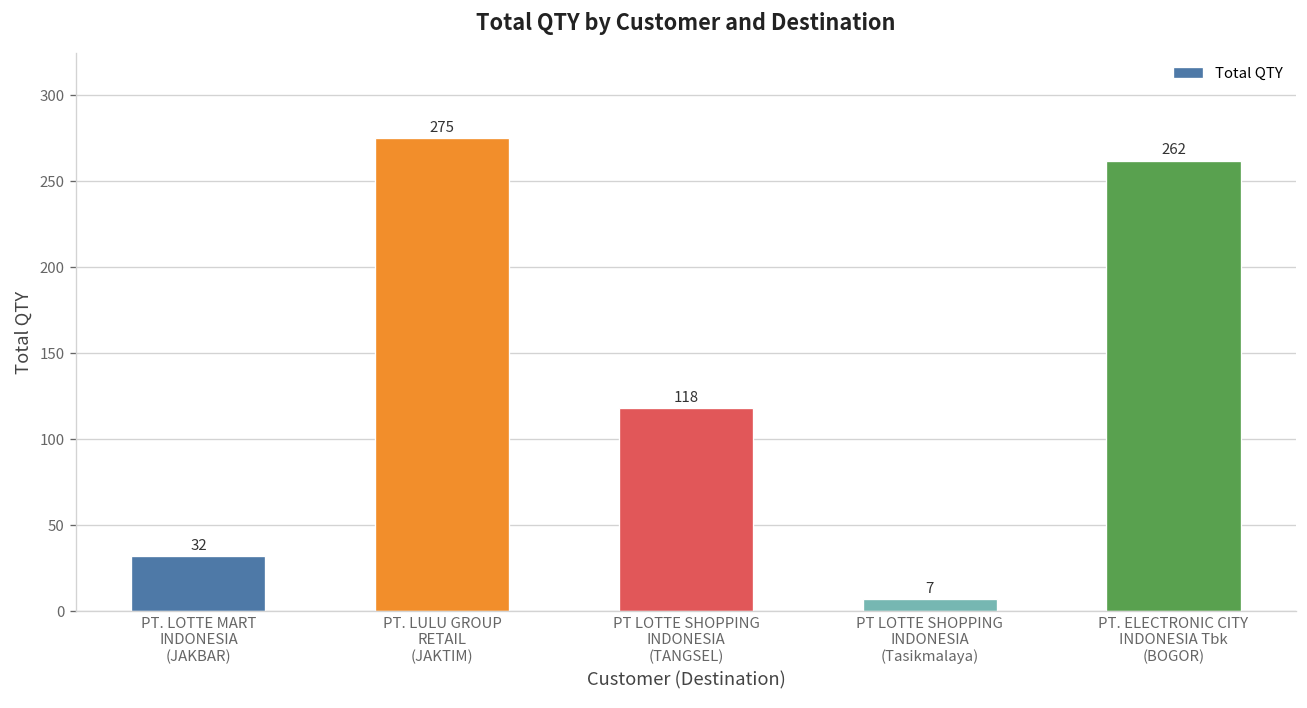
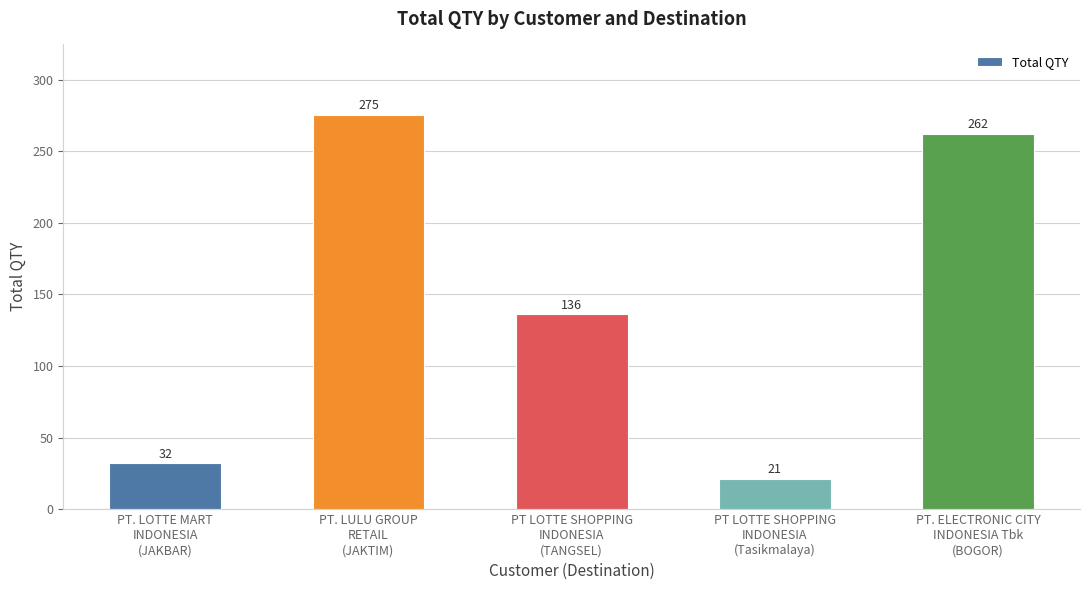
  {
    "PT. LOTTE MART INDONESIA (JAKBAR)": 32,
    "PT. LULU GROUP RETAIL (JAKTIM)": 275,
-   "PT LOTTE SHOPPING INDONESIA (TANGSEL)": 118,
-   "PT LOTTE SHOPPING INDONESIA (Tasikmalaya)": 7,
+   "PT LOTTE SHOPPING INDONESIA (TANGSEL)": 136,
+   "PT LOTTE SHOPPING INDONESIA (Tasikmalaya)": 21,
    "PT. ELECTRONIC CITY INDONESIA Tbk (BOGOR)": 262
  }
